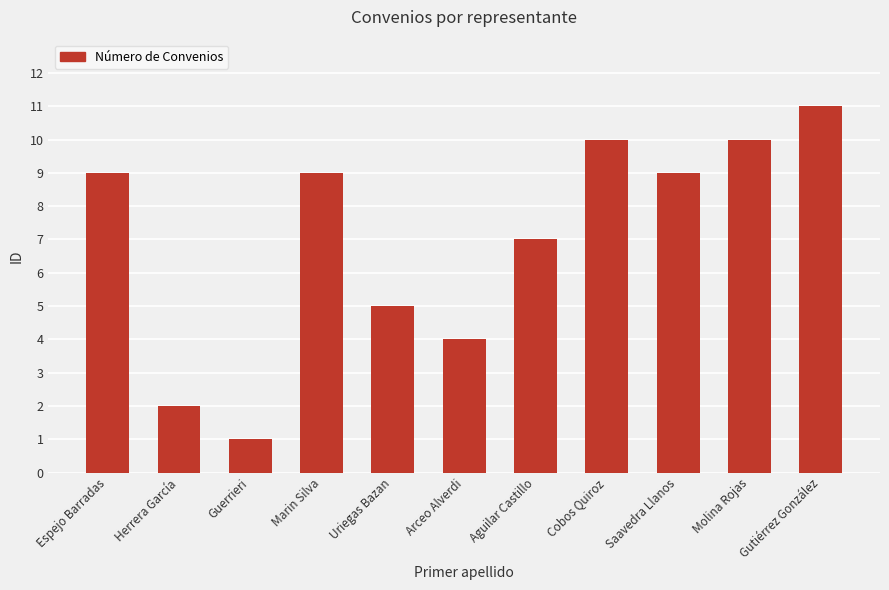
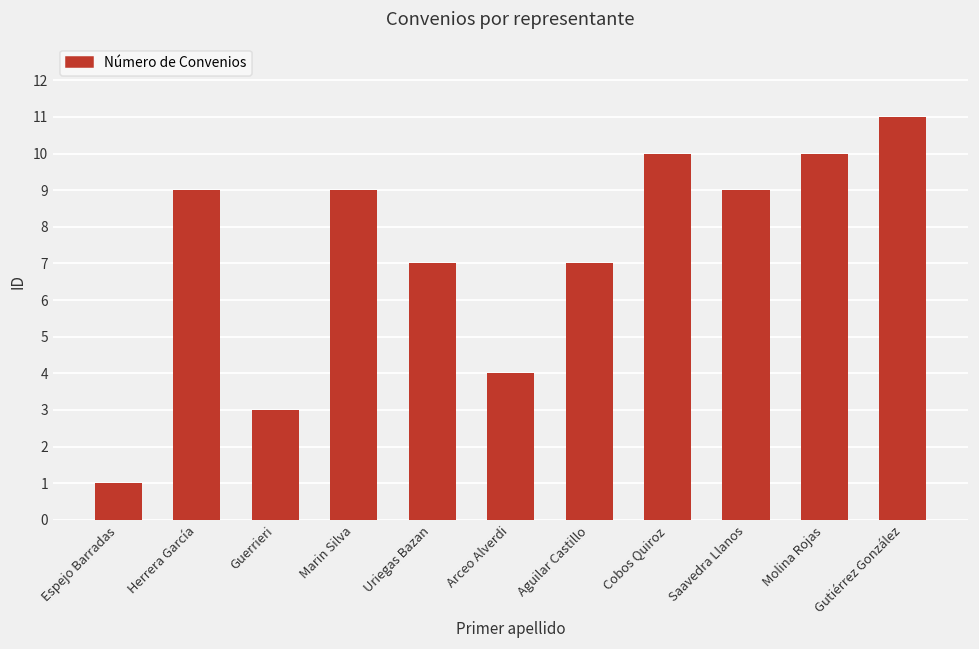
  {
-   "Espejo Barradas": 9,
-   "Herrera García": 2,
-   "Guerrieri": 1,
+   "Espejo Barradas": 1,
+   "Herrera García": 9,
+   "Guerrieri": 3,
    "Marin Silva": 9,
-   "Uriegas Bazan": 5,
+   "Uriegas Bazan": 7,
    "Arceo Alverdi": 4,
    "Aguilar Castillo": 7,
    "Cobos Quiroz": 10,
    "Saavedra Llanos": 9,
    "Molina Rojas": 10,
    "Gutiérrez González": 11
  }
